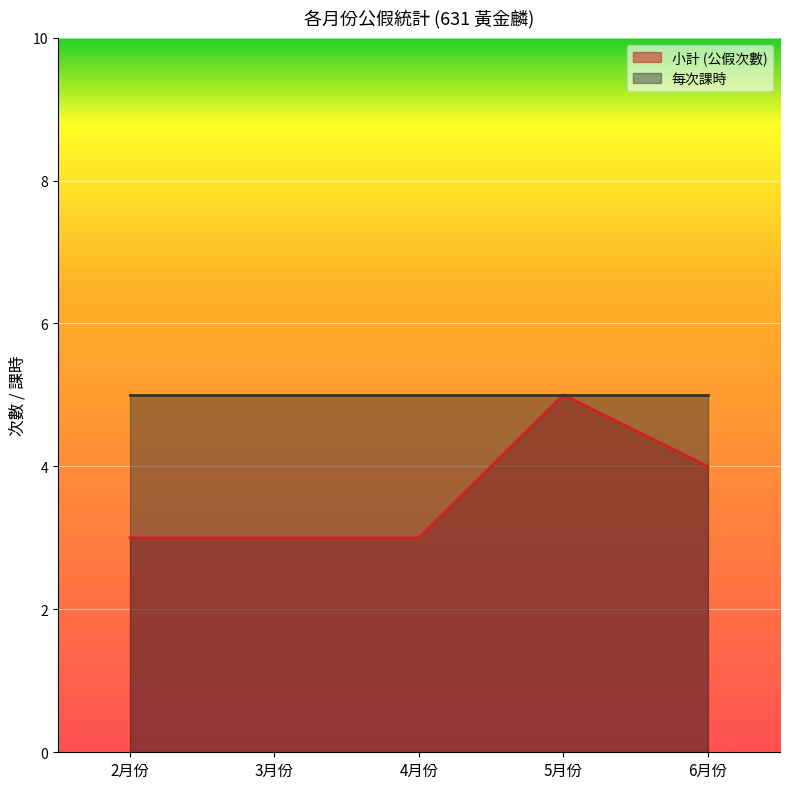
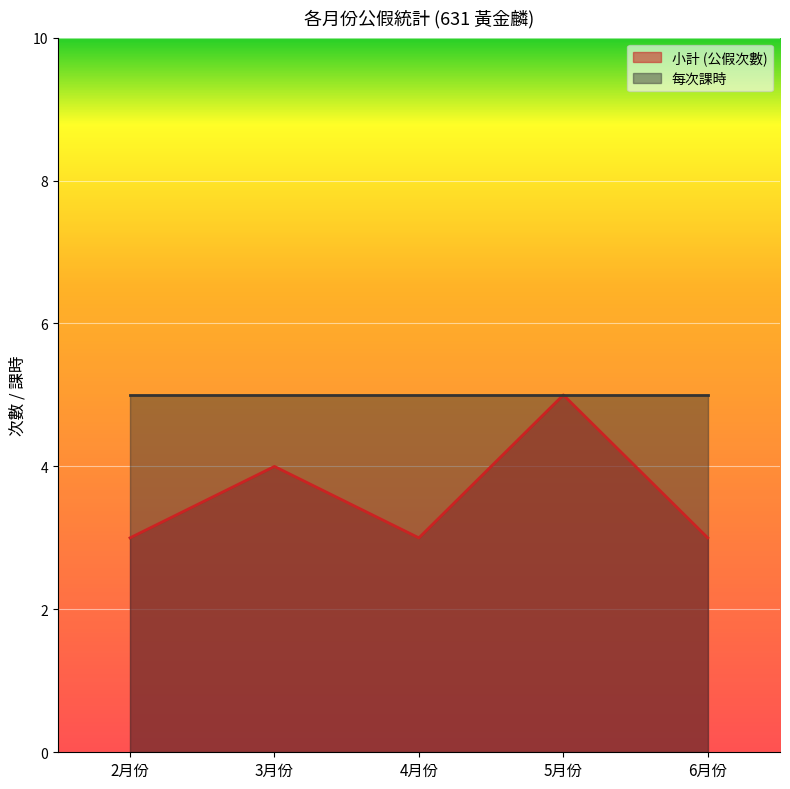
  {
    "小計 (公假次數)": {
      "2月份": 3,
-     "3月份": 3,
+     "3月份": 4,
      "4月份": 3,
-     "6月份": 4
+     "6月份": 3
    },
    "每次課時": {
      "2月份": 5,
      "3月份": 5,
      "4月份": 5,
      "6月份": 5
    }
  }
